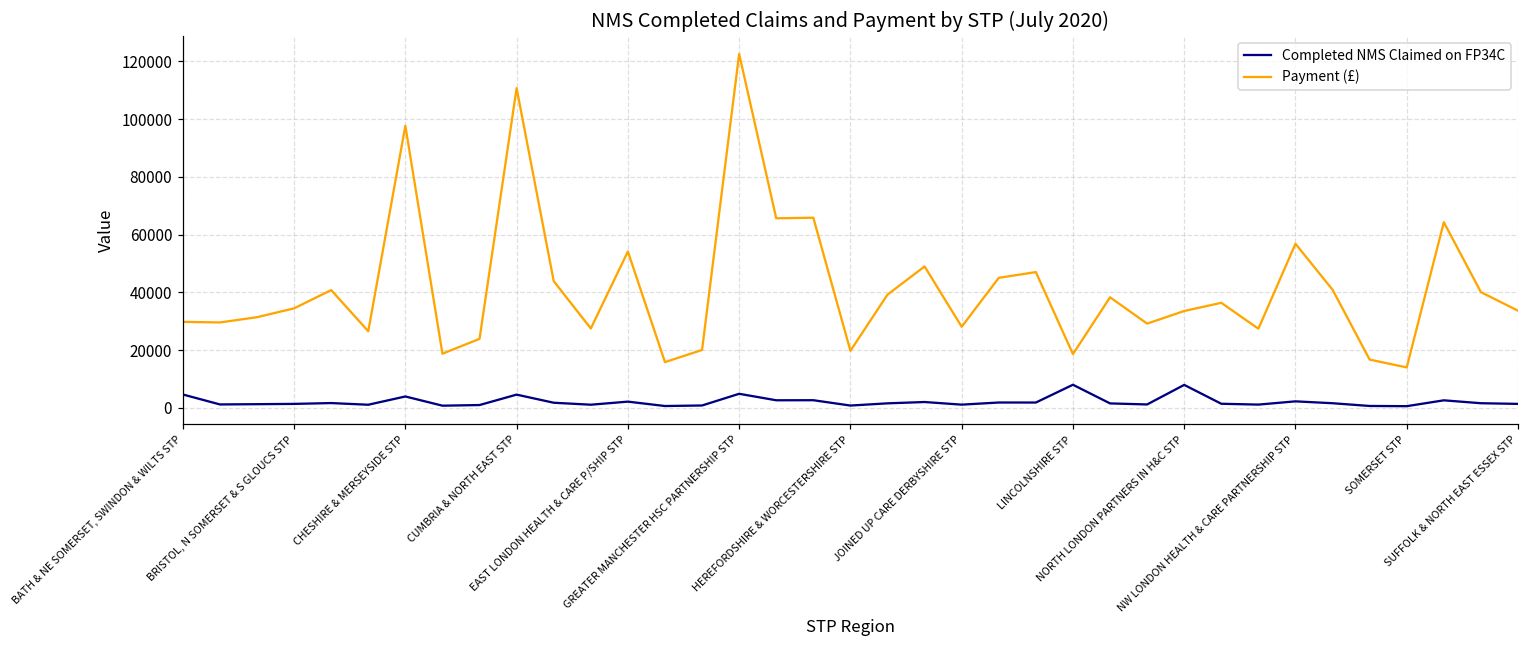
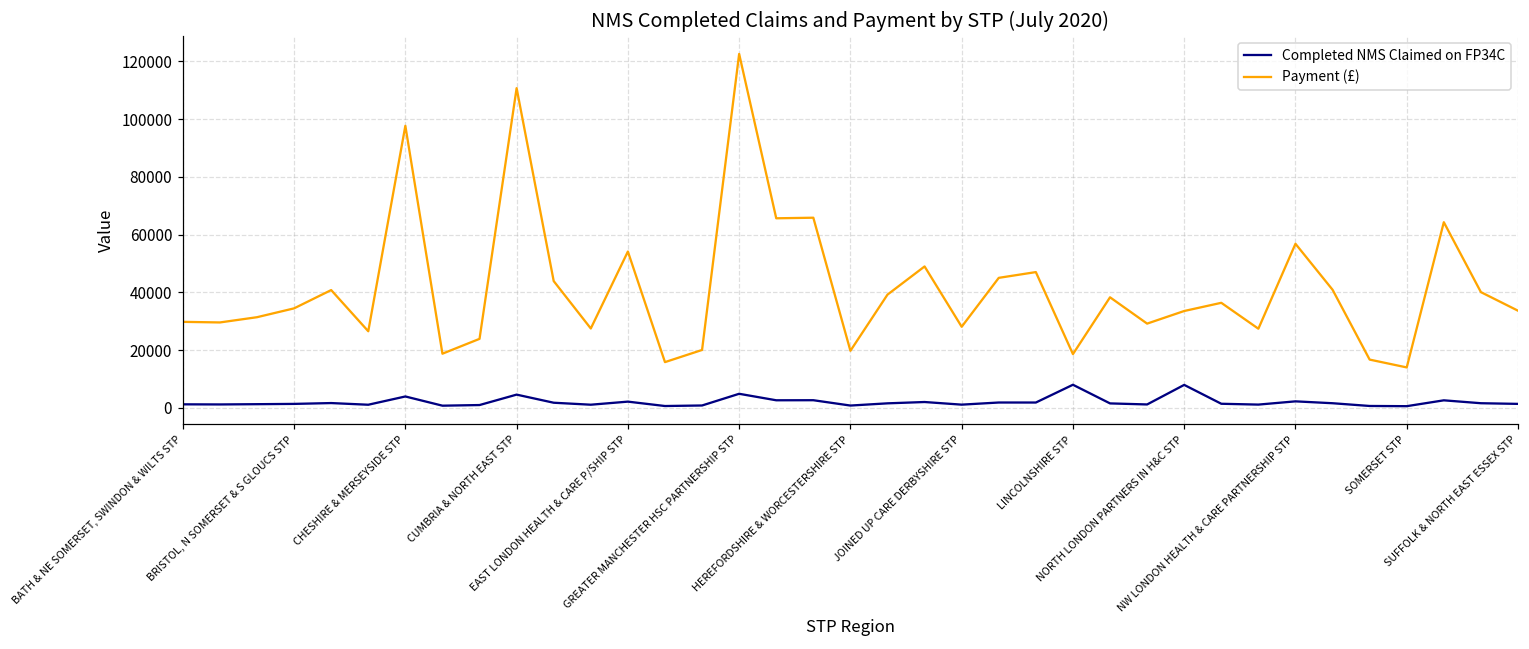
  {
    "Completed NMS Claimed on FP34C": {
-     "BATH & NE SOMERSET, SWINDON & WILTS STP": 5000,
+     "BATH & NE SOMERSET, SWINDON & WILTS STP": 1000,
      "BRISTOL, N SOMERSET & S GLOUCS STP": 1000,
      "CHESHIRE & MERSEYSIDE STP": 4000,
      "CUMBRIA & NORTH EAST STP": 5000,
      "EAST LONDON HEALTH & CARE P/SHIP STP": 2000,
      "GREATER MANCHESTER HSC PARTNERSHIP STP": 5000,
      "HEREFORDSHIRE & WORCESTERSHIRE STP": 1000,
      "JOINED UP CARE DERBYSHIRE STP": 1000,
      "LINCOLNSHIRE STP": 8000,
      "NORTH LONDON PARTNERS IN H&C STP": 8000,
      "NW LONDON HEALTH & CARE PARTNERSHIP STP": 2000,
      "SOMERSET STP": 1000,
      "SUFFOLK & NORTH EAST ESSEX STP": 1000
    },
    "Payment (£)": {
      "BATH & NE SOMERSET, SWINDON & WILTS STP": 30000,
      "BRISTOL, N SOMERSET & S GLOUCS STP": 34000,
      "CHESHIRE & MERSEYSIDE STP": 98000,
      "CUMBRIA & NORTH EAST STP": 111000,
      "EAST LONDON HEALTH & CARE P/SHIP STP": 54000,
      "GREATER MANCHESTER HSC PARTNERSHIP STP": 123000,
      "HEREFORDSHIRE & WORCESTERSHIRE STP": 20000,
      "JOINED UP CARE DERBYSHIRE STP": 28000,
      "LINCOLNSHIRE STP": 19000,
      "NORTH LONDON PARTNERS IN H&C STP": 34000,
      "NW LONDON HEALTH & CARE PARTNERSHIP STP": 57000,
      "SOMERSET STP": 14000,
      "SUFFOLK & NORTH EAST ESSEX STP": 34000
    }
  }
